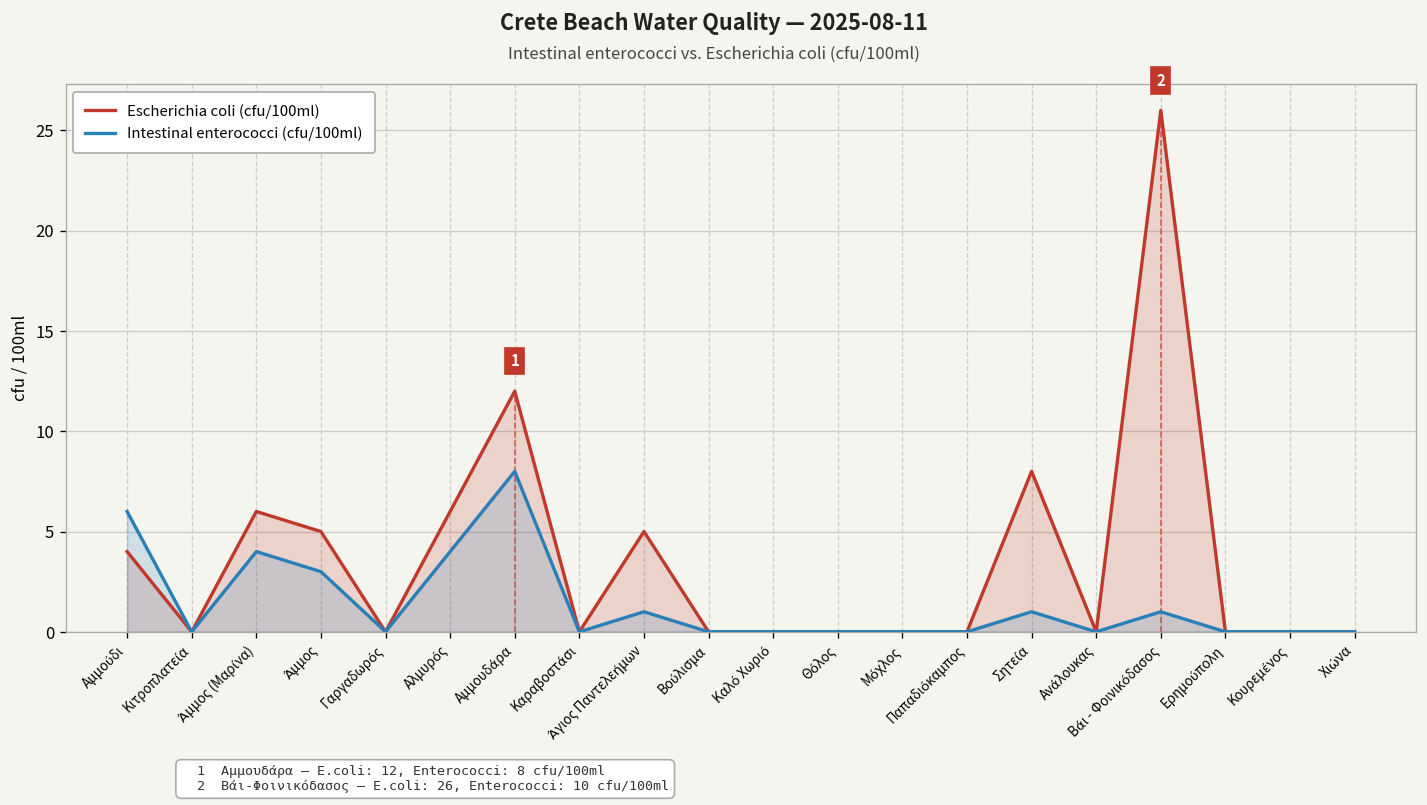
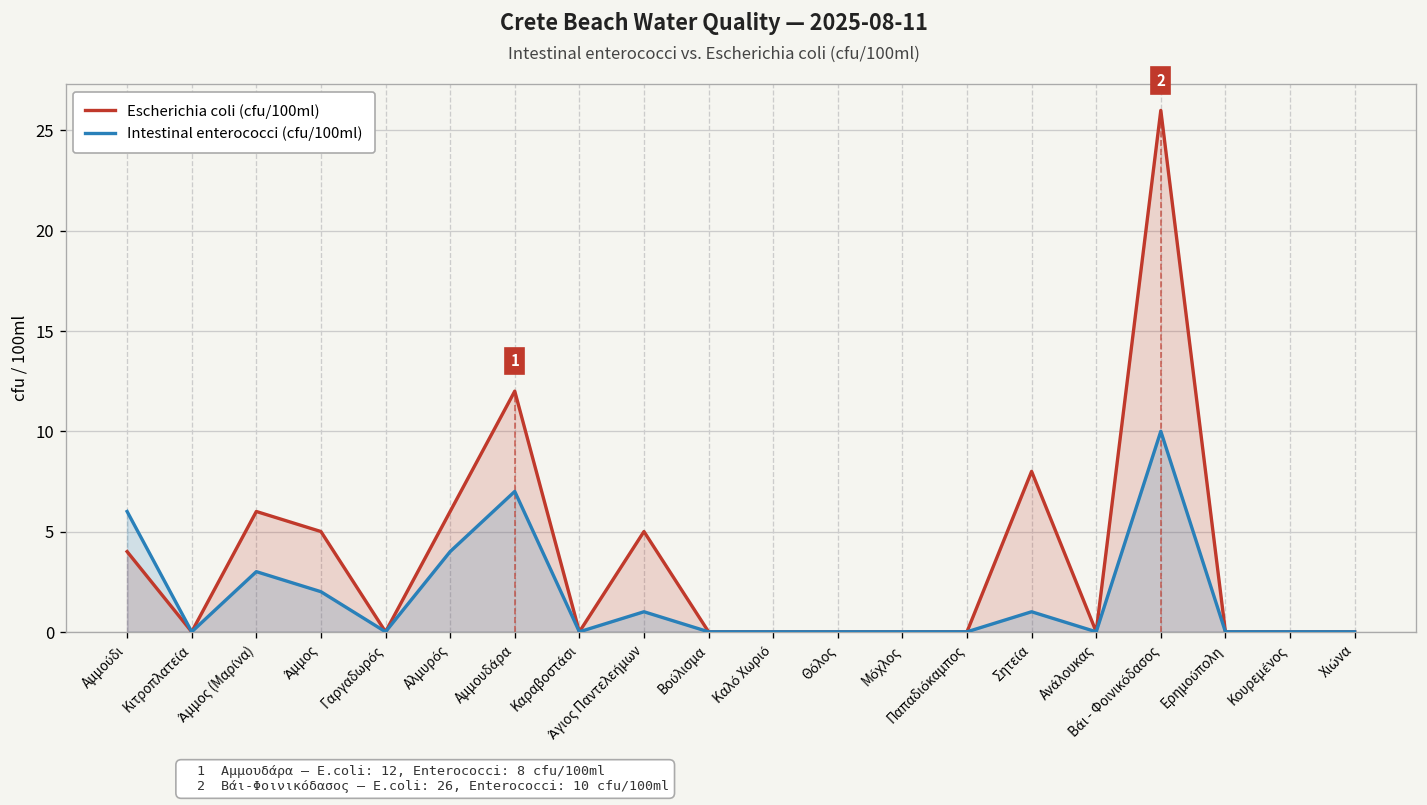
  {
    "Intestinal enterococci (cfu/100ml)": {
      "Αμμούδι": 6,
-     "Άμμος (Μαρίνα)": 4,
-     "Άμμος": 3,
+     "Άμμος (Μαρίνα)": 3,
+     "Άμμος": 2,
      "Αλμυρός": 4,
-     "Αμμουδάρα": 8,
+     "Αμμουδάρα": 7,
      "Άγιος Παντελεήμων": 1,
      "Σητεία": 1,
-     "Βάι - Φοινικόδασος": 1
+     "Βάι - Φοινικόδασος": 10
    }
  }
